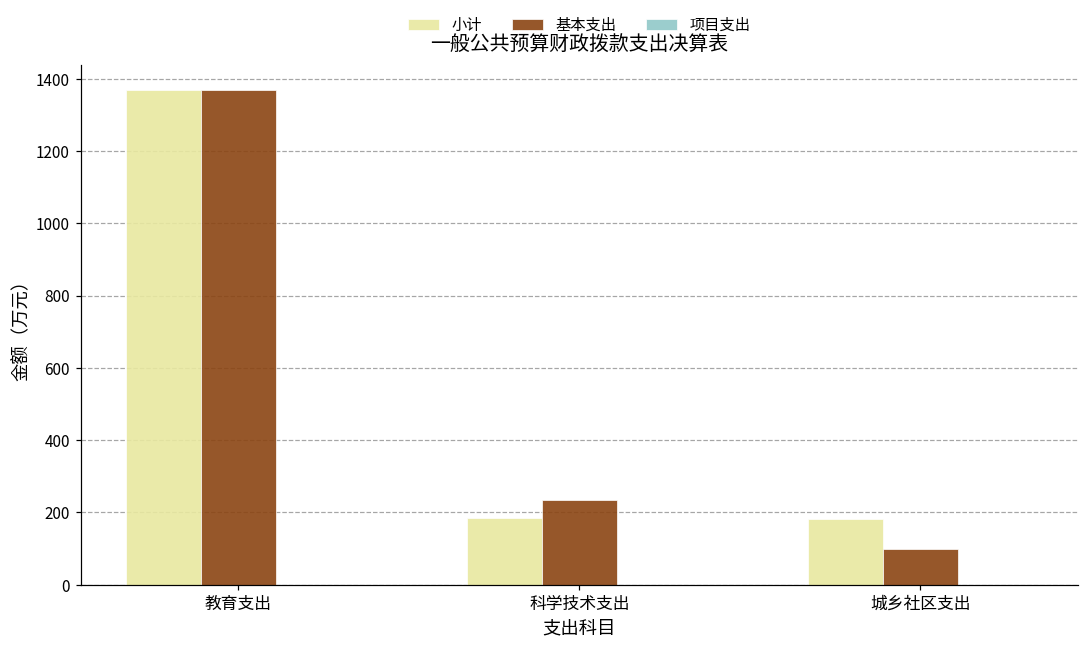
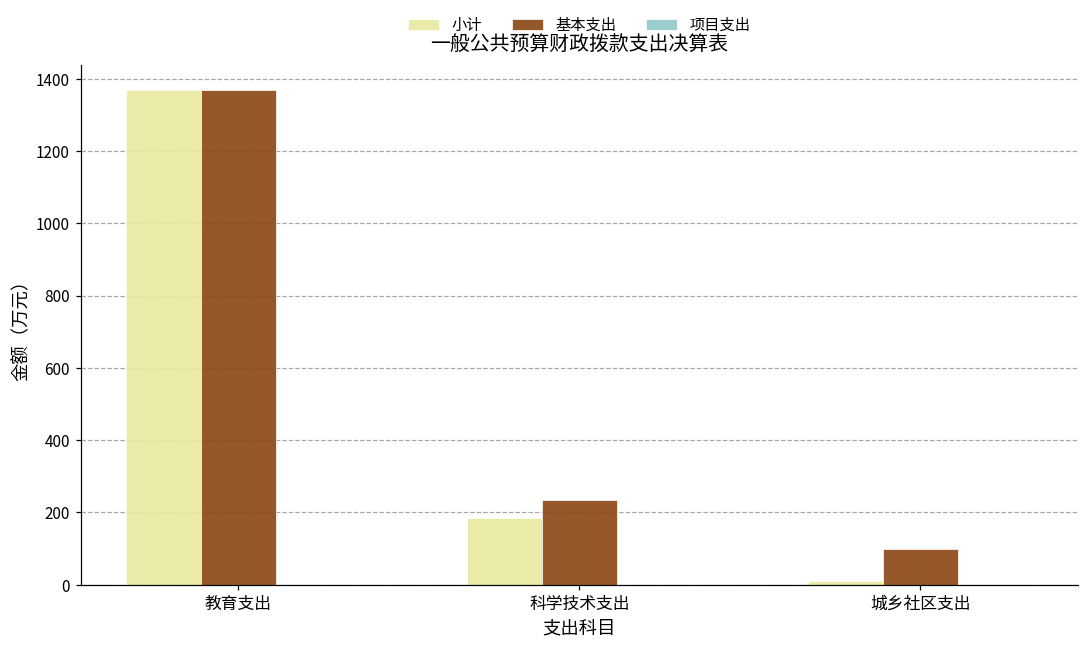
  {
    "小计": {
      "教育支出": 1370,
      "科学技术支出": 180,
-     "城乡社区支出": 180
+     "城乡社区支出": 10
    },
    "基本支出": {
      "教育支出": 1370,
      "科学技术支出": 230,
      "城乡社区支出": 100
    },
    "项目支出": {
      "教育支出": 0,
      "科学技术支出": 0,
      "城乡社区支出": 0
    }
  }
